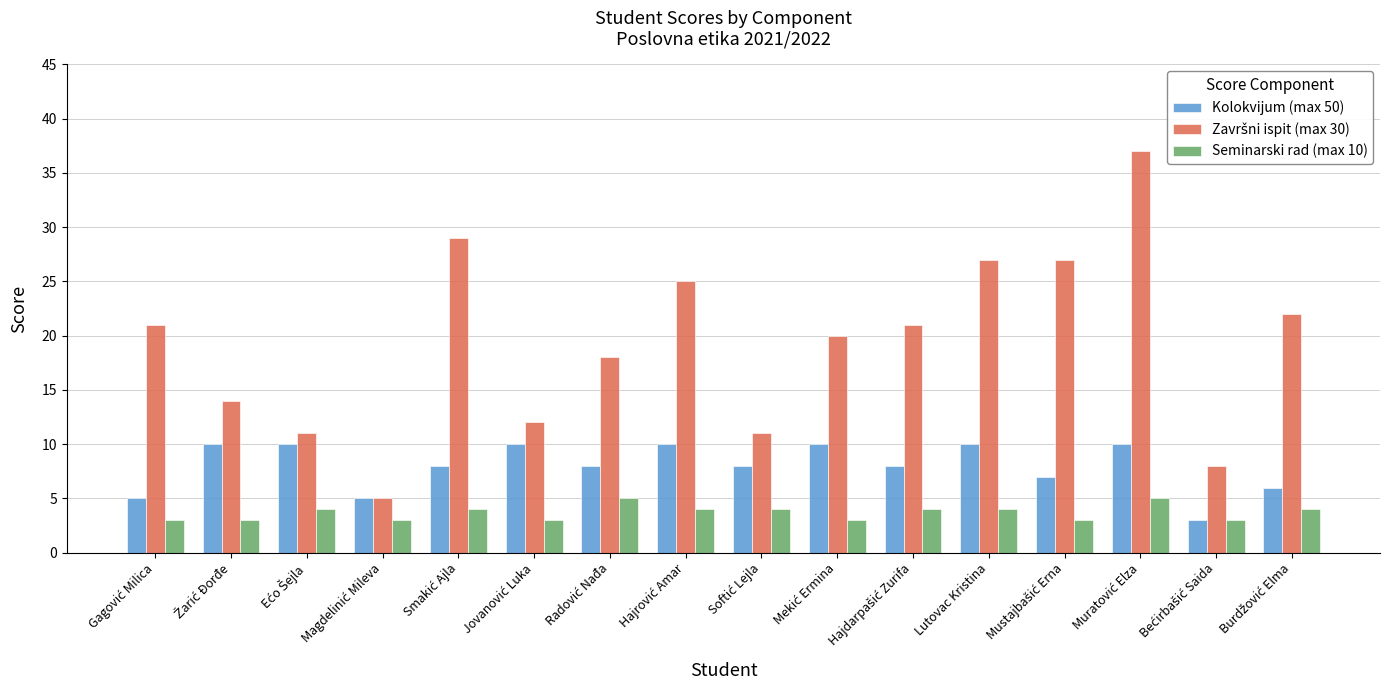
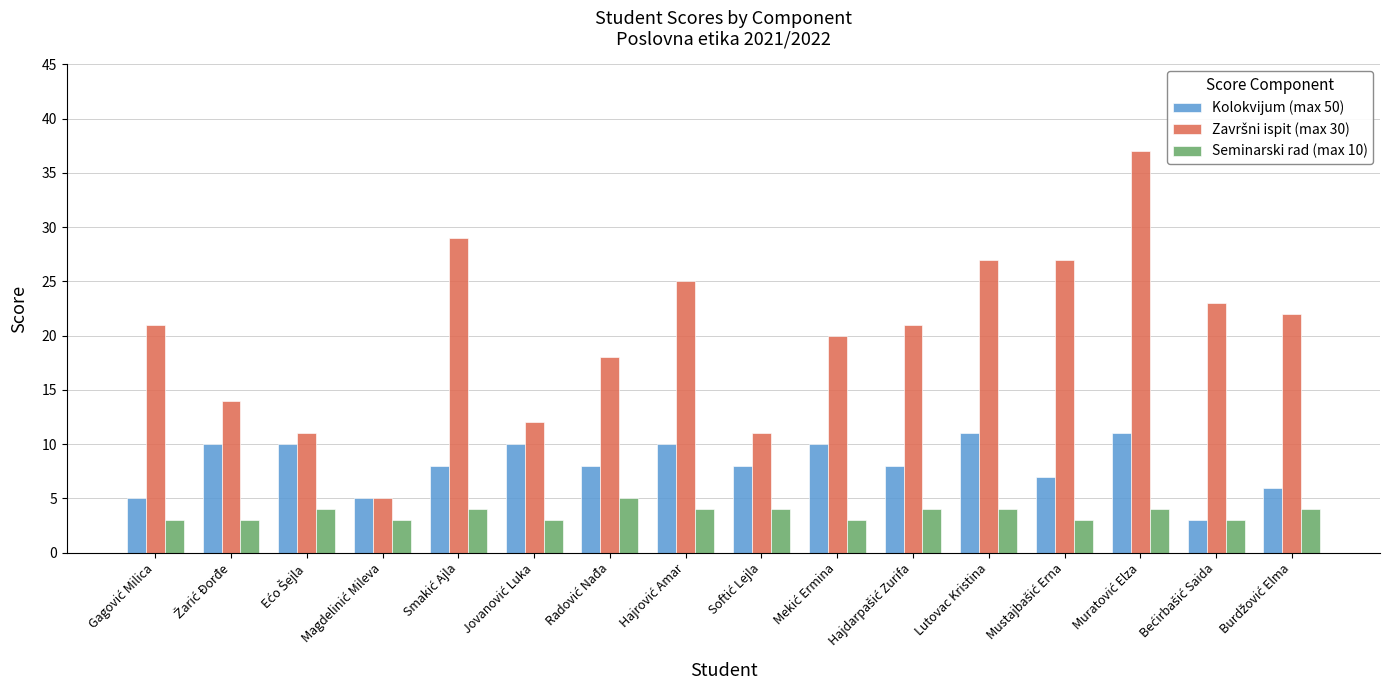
  {
    "Kolokvijum (max 50)": {
      "Gagović Milica": 5,
      "Žarić Đorđe": 10,
      "Ećo Šejla": 10,
      "Magdelinić Mileva": 5,
      "Smakić Ajla": 8,
      "Jovanović Luka": 10,
      "Radović Nađa": 8,
      "Hajrović Amar": 10,
      "Softić Lejla": 8,
      "Mekić Ermina": 10,
      "Hajdarpašić Zurifa": 8,
-     "Lutovac Kristina": 10,
+     "Lutovac Kristina": 11,
      "Mustajbašić Erna": 7,
-     "Muratović Elza": 10,
+     "Muratović Elza": 11,
      "Bećirbašić Saida": 3,
      "Burdžović Elma": 6
    },
    "Završni ispit (max 30)": {
      "Gagović Milica": 21,
      "Žarić Đorđe": 14,
      "Ećo Šejla": 11,
      "Magdelinić Mileva": 5,
      "Smakić Ajla": 29,
      "Jovanović Luka": 12,
      "Radović Nađa": 18,
      "Hajrović Amar": 25,
      "Softić Lejla": 11,
      "Mekić Ermina": 20,
      "Hajdarpašić Zurifa": 21,
      "Lutovac Kristina": 27,
      "Mustajbašić Erna": 27,
      "Muratović Elza": 37,
-     "Bećirbašić Saida": 8,
+     "Bećirbašić Saida": 23,
      "Burdžović Elma": 22
    },
    "Seminarski rad (max 10)": {
      "Gagović Milica": 3,
      "Žarić Đorđe": 3,
      "Ećo Šejla": 4,
      "Magdelinić Mileva": 3,
      "Smakić Ajla": 4,
      "Jovanović Luka": 3,
      "Radović Nađa": 5,
      "Hajrović Amar": 4,
      "Softić Lejla": 4,
      "Mekić Ermina": 3,
      "Hajdarpašić Zurifa": 4,
      "Lutovac Kristina": 4,
      "Mustajbašić Erna": 3,
-     "Muratović Elza": 5,
+     "Muratović Elza": 4,
      "Bećirbašić Saida": 3,
      "Burdžović Elma": 4
    }
  }
